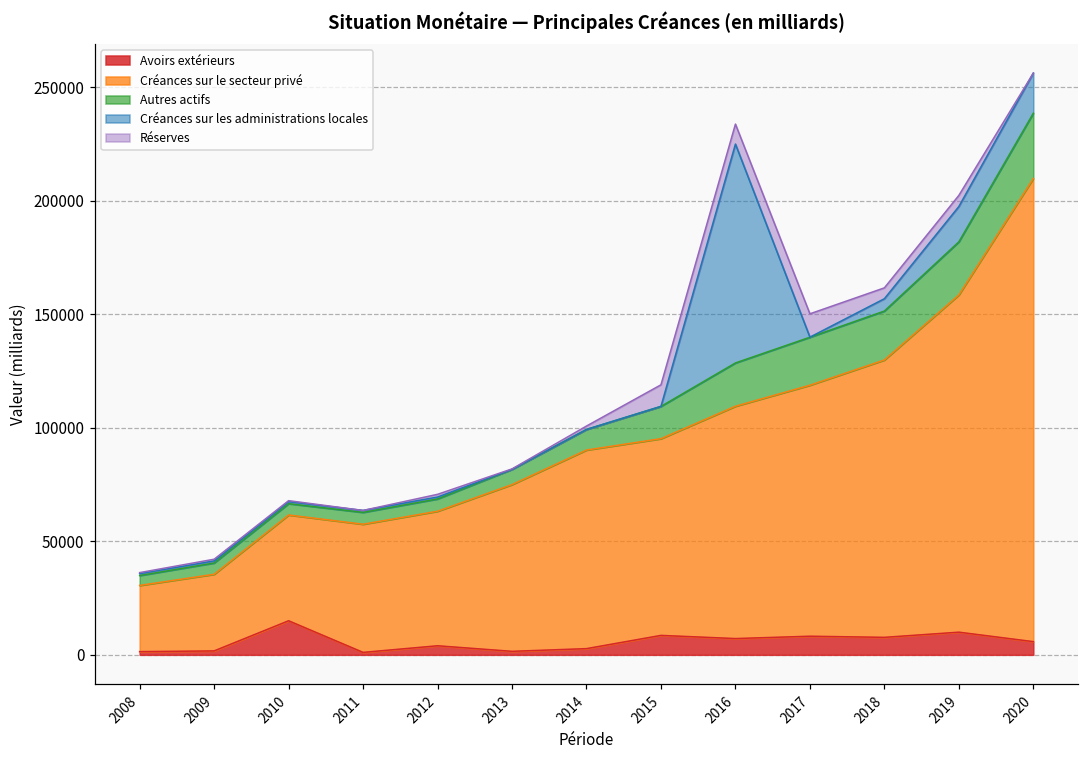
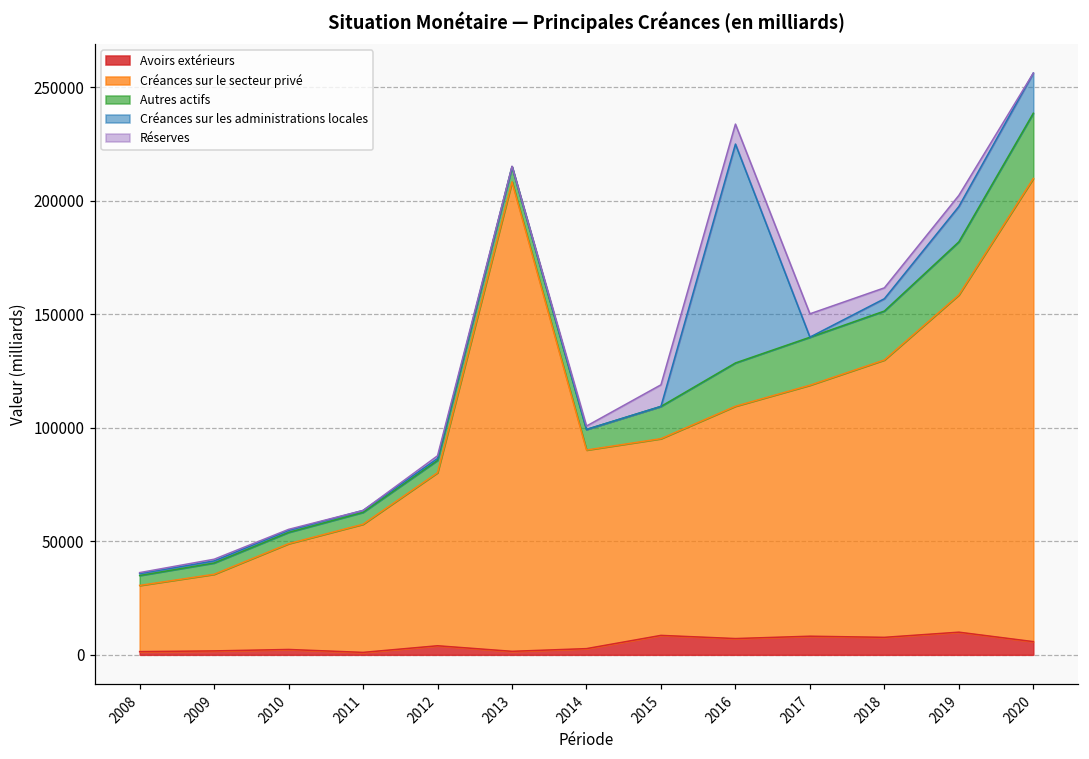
  {
    "Avoirs extérieurs": {
      "2008": 1000,
      "2009": 2000,
-     "2010": 15000,
+     "2010": 2000,
      "2011": 1000,
      "2012": 4000,
      "2013": 2000,
      "2014": 3000,
      "2015": 9000,
      "2016": 7000,
      "2017": 8000,
      "2018": 8000,
      "2019": 10000,
      "2020": 6000
    },
    "Créances sur le secteur privé": {
      "2008": 29000,
      "2009": 34000,
      "2010": 47000,
      "2011": 56000,
-     "2012": 59000,
-     "2013": 73000,
+     "2012": 76000,
+     "2013": 207000,
      "2014": 87000,
      "2015": 87000,
      "2016": 102000,
      "2017": 111000,
      "2018": 122000,
      "2019": 149000,
      "2020": 204000
    },
    "Autres actifs": {
      "2016": 19000,
      "2018": 22000,
      "2019": 23000,
      "2020": 29000
    },
    "Créances sur les administrations locales": {
      "2016": 96000,
      "2018": 5000,
      "2019": 16000
    },
    "Réserves": {
      "2014": 2000,
      "2015": 9000,
      "2016": 9000,
      "2017": 10000,
      "2018": 5000,
      "2019": 5000
    }
  }
